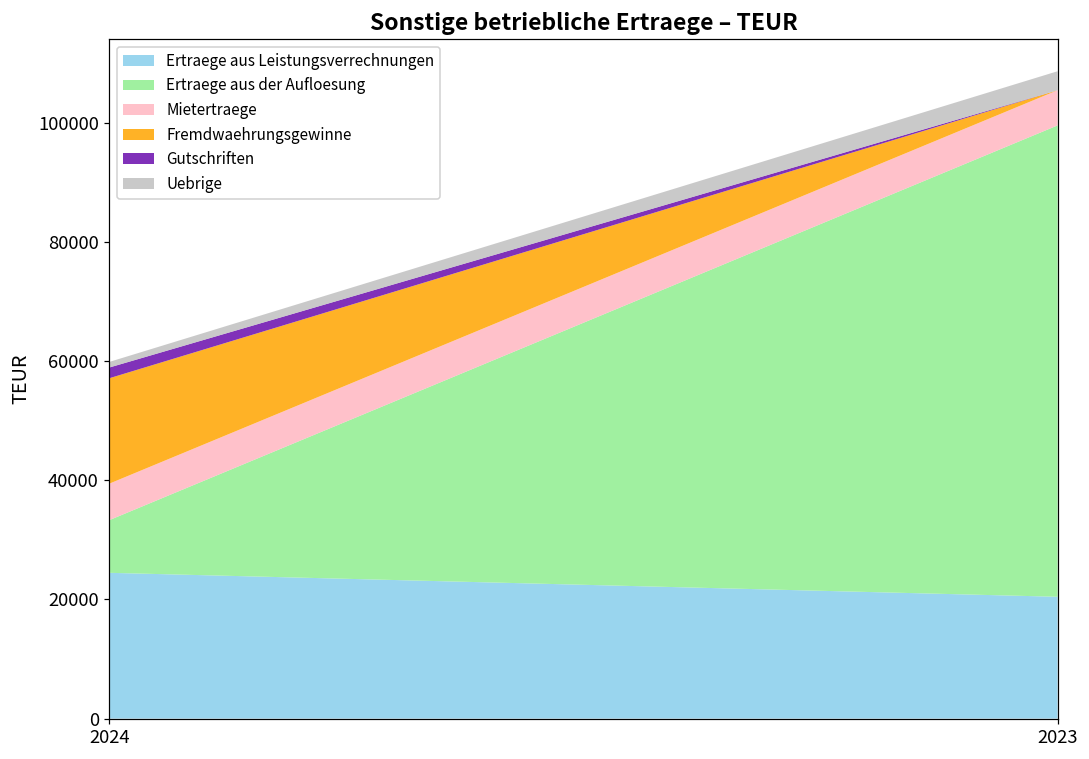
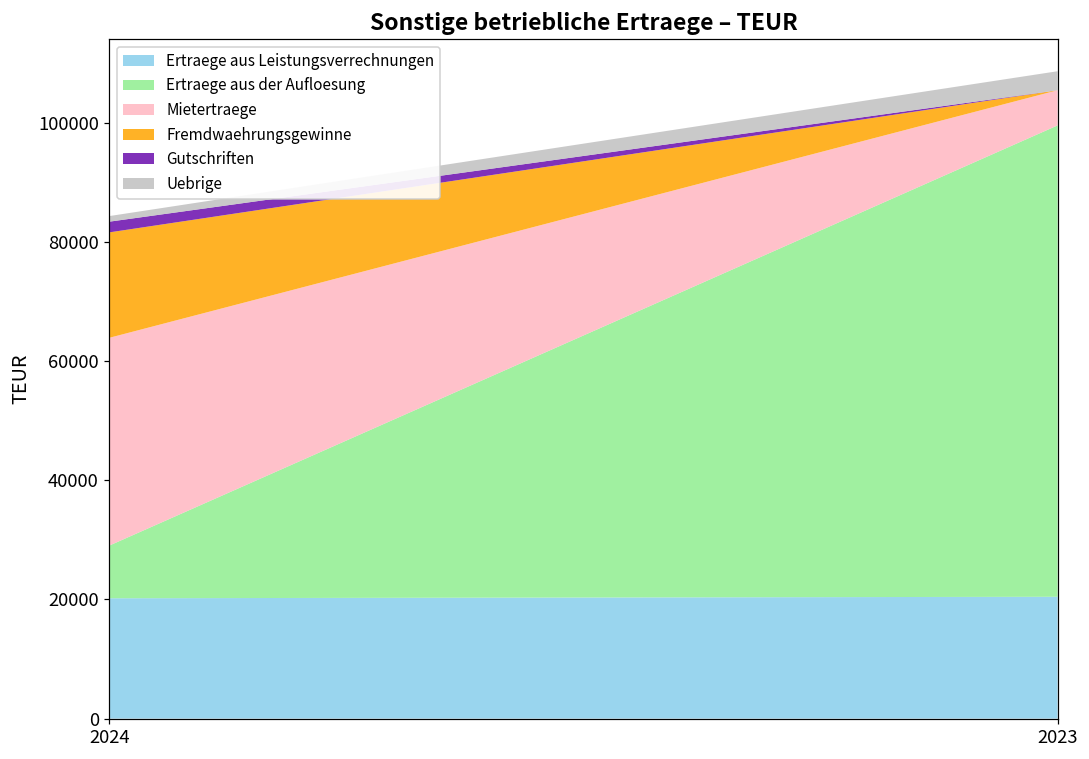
  {
    "Ertraege aus Leistungsverrechnungen": {
-     "2024": 24000,
+     "2024": 20000,
      "2023": 20000
    },
    "Ertraege aus der Aufloesung": {
      "2024": 9000,
      "2023": 79000
    },
    "Mietertraege": {
-     "2024": 6000
+     "2024": 35000
    },
    "Fremdwaehrungsgewinne": {
      "2024": 18000
    },
    "Gutschriften": {
      "2024": 2000
    },
    "Uebrige": {
      "2024": 1000,
      "2023": 3000
    }
  }
